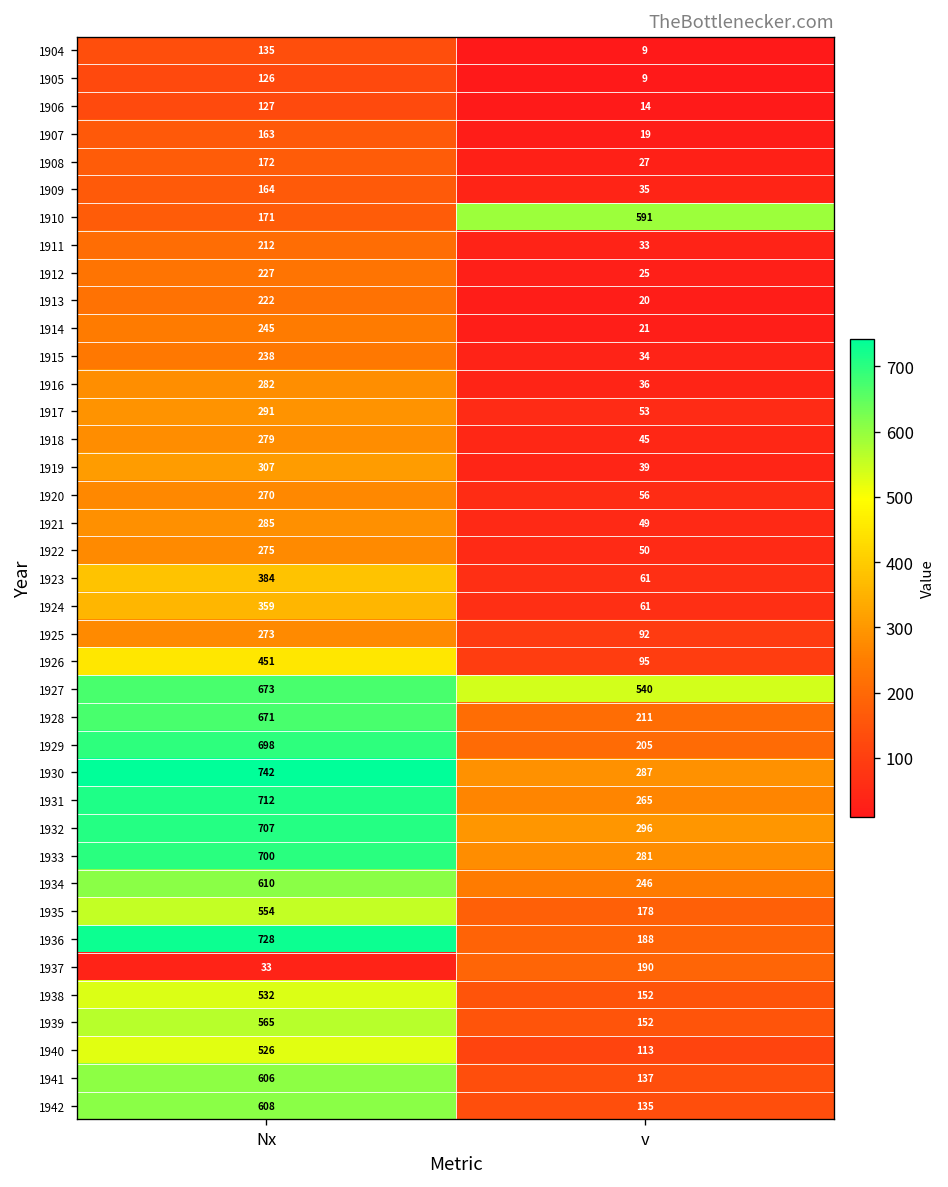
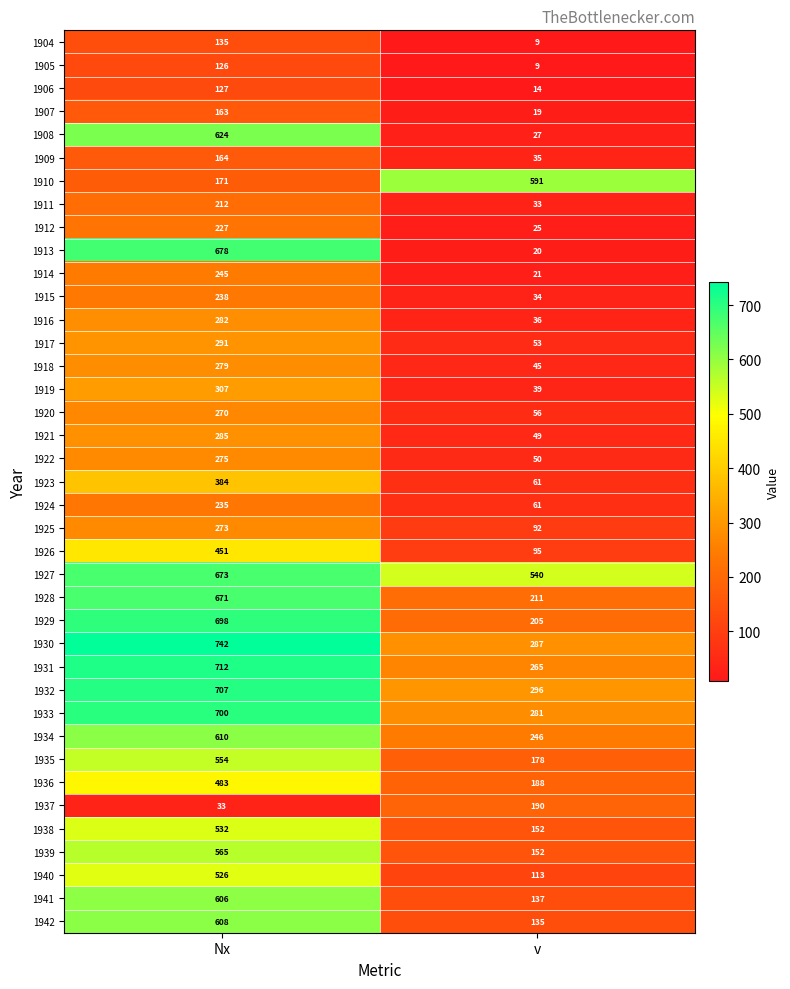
  {
    "1904": {
      "Nx": 135,
      "v": 9
    },
    "1905": {
      "Nx": 126,
      "v": 9
    },
    "1906": {
      "Nx": 127,
      "v": 14
    },
    "1907": {
      "Nx": 163,
      "v": 19
    },
    "1908": {
-     "Nx": 172,
+     "Nx": 624,
      "v": 27
    },
    "1909": {
      "Nx": 164,
      "v": 35
    },
    "1910": {
      "Nx": 171,
      "v": 591
    },
    "1911": {
      "Nx": 212,
      "v": 33
    },
    "1912": {
      "Nx": 227,
      "v": 25
    },
    "1913": {
-     "Nx": 222,
+     "Nx": 678,
      "v": 20
    },
    "1914": {
      "Nx": 245,
      "v": 21
    },
    "1915": {
      "Nx": 238,
      "v": 34
    },
    "1916": {
      "Nx": 282,
      "v": 36
    },
    "1917": {
      "Nx": 291,
      "v": 53
    },
    "1918": {
      "Nx": 279,
      "v": 45
    },
    "1919": {
      "Nx": 307,
      "v": 39
    },
    "1920": {
      "Nx": 270,
      "v": 56
    },
    "1921": {
      "Nx": 285,
      "v": 49
    },
    "1922": {
      "Nx": 275,
      "v": 50
    },
    "1923": {
      "Nx": 384,
      "v": 61
    },
    "1924": {
-     "Nx": 359,
+     "Nx": 235,
      "v": 61
    },
    "1925": {
      "Nx": 273,
      "v": 92
    },
    "1926": {
      "Nx": 451,
      "v": 95
    },
    "1927": {
      "Nx": 673,
      "v": 540
    },
    "1928": {
      "Nx": 671,
      "v": 211
    },
    "1929": {
      "Nx": 698,
      "v": 205
    },
    "1930": {
      "Nx": 742,
      "v": 287
    },
    "1931": {
      "Nx": 712,
      "v": 265
    },
    "1932": {
      "Nx": 707,
      "v": 296
    },
    "1933": {
      "Nx": 700,
      "v": 281
    },
    "1934": {
      "Nx": 610,
      "v": 246
    },
    "1935": {
      "Nx": 554,
      "v": 178
    },
    "1936": {
-     "Nx": 728,
+     "Nx": 483,
      "v": 188
    },
    "1937": {
      "Nx": 33,
      "v": 190
    },
    "1938": {
      "Nx": 532,
      "v": 152
    },
    "1939": {
      "Nx": 565,
      "v": 152
    },
    "1940": {
      "Nx": 526,
      "v": 113
    },
    "1941": {
      "Nx": 606,
      "v": 137
    },
    "1942": {
      "Nx": 608,
      "v": 135
    }
  }
